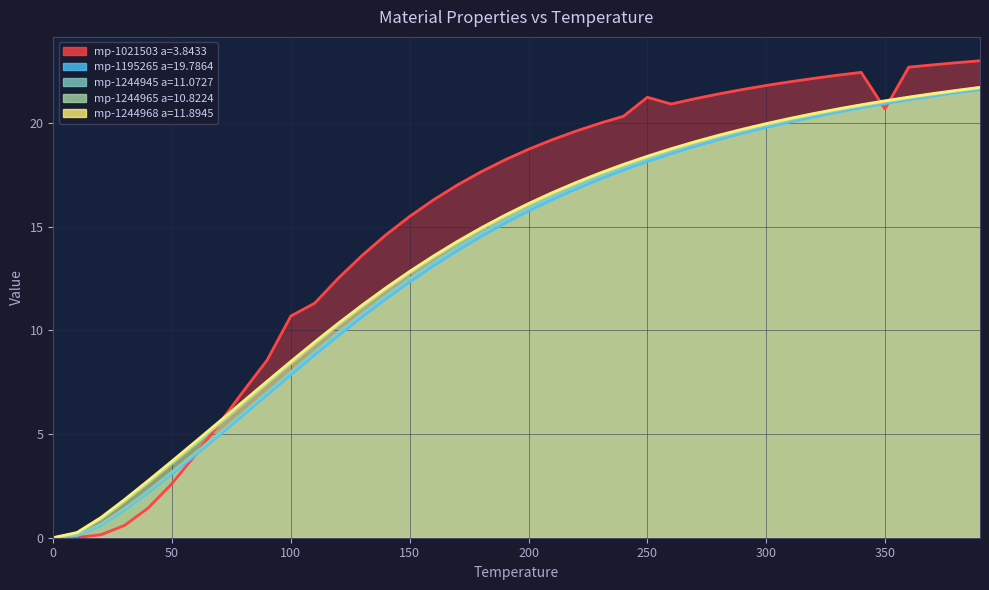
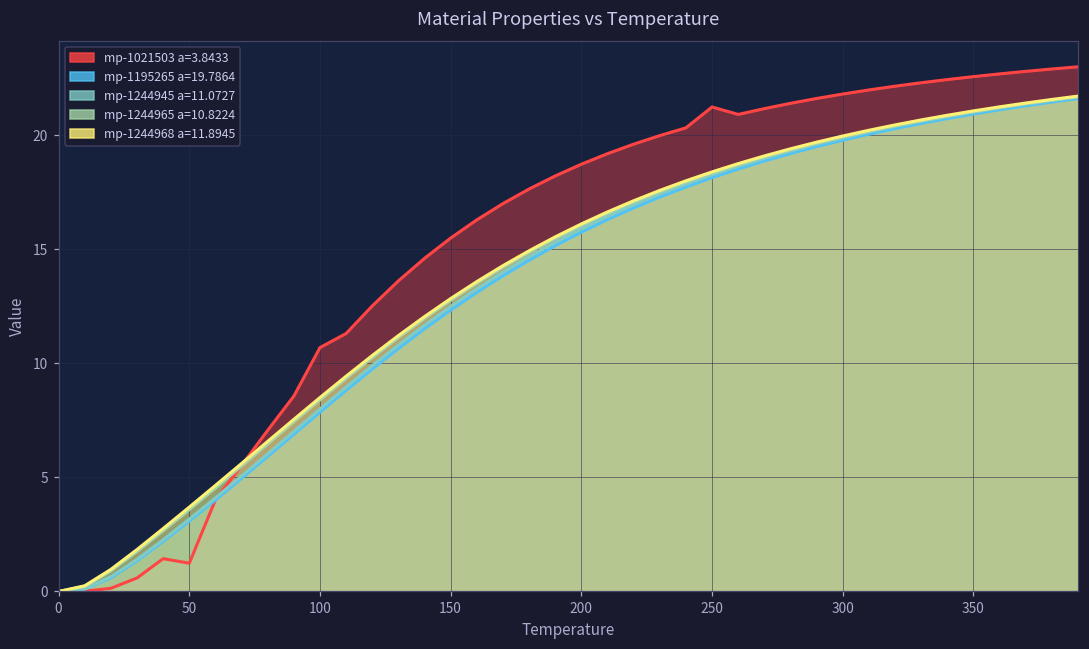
  {
    "mp-1021503 a=3.8433": {
-     "50": 2.6,
+     "50": 1.2,
      "100": 10.7,
      "150": 15.5,
      "200": 18.7,
      "250": 21.2,
      "300": 21.8,
-     "350": 20.7
+     "350": 22.6
    }
  }
